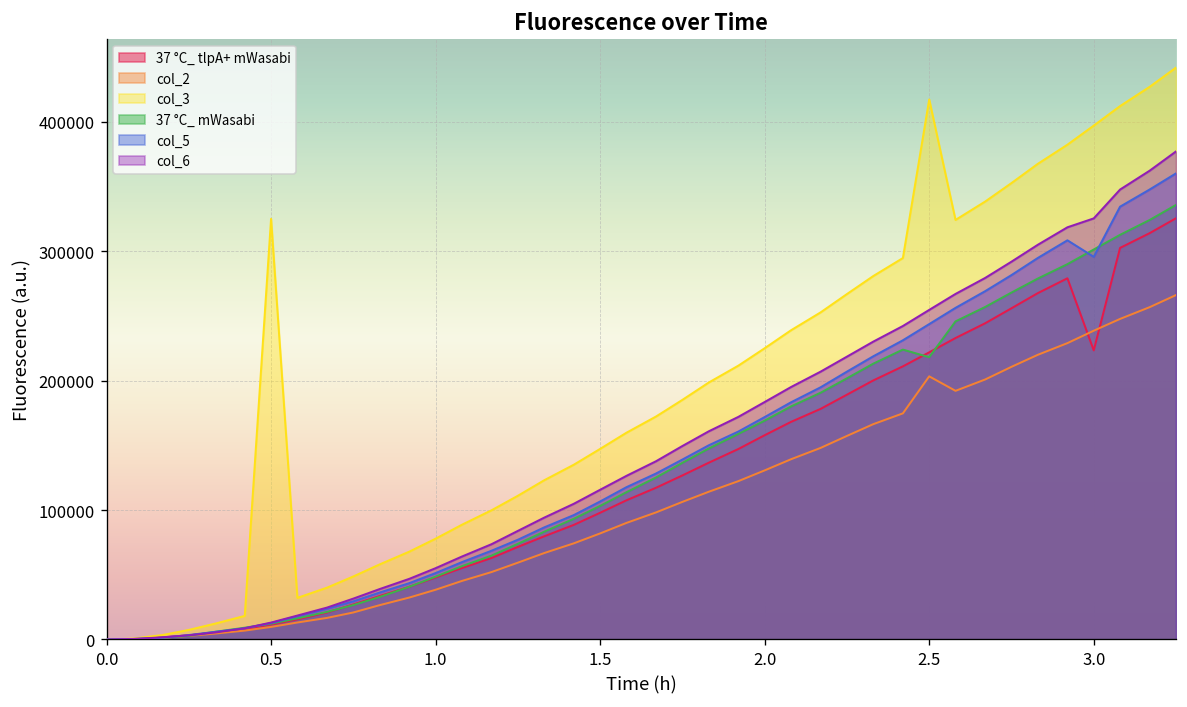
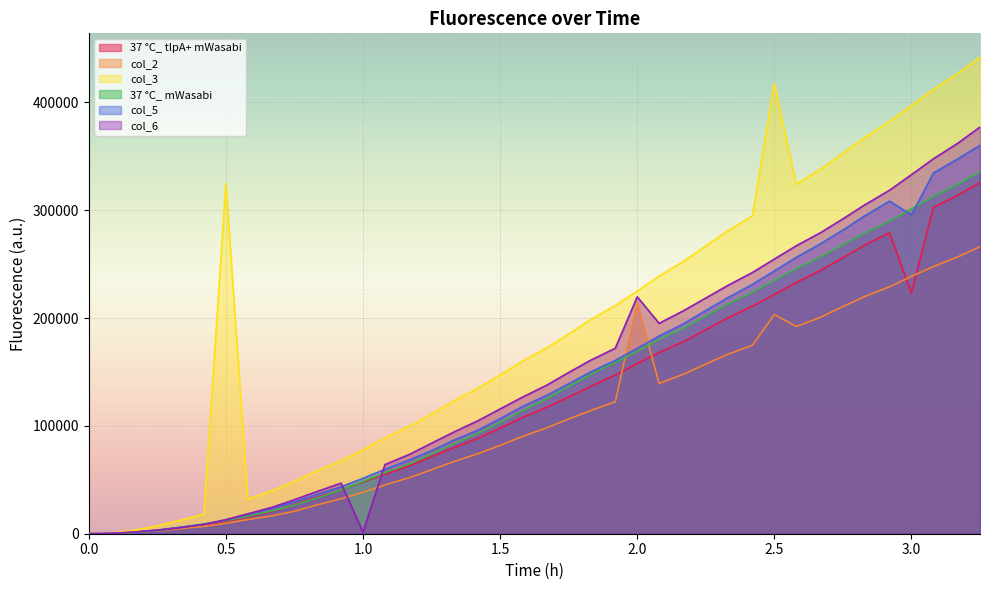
  {
    "37 °C_ tlpA+ mWasabi": {
      "1.5": 98000,
      "2.0": 158000,
      "2.5": 222000,
      "3.0": 223000
    },
    "col_2": {
      "1.0": 38000,
      "1.5": 82000,
-     "2.0": 131000,
+     "2.0": 214000,
      "2.5": 203000,
      "3.0": 239000
    },
    "col_3": {
      "0.5": 325000,
      "1.0": 78000,
      "1.5": 147000,
      "2.0": 225000,
      "2.5": 417000,
      "3.0": 397000
    },
    "37 °C_ mWasabi": {
      "1.5": 103000,
      "2.0": 169000,
-     "2.5": 218000,
+     "2.5": 235000,
      "3.0": 301000
    },
    "col_5": {
      "1.0": 51000,
      "1.5": 107000,
      "2.0": 172000,
      "2.5": 244000,
      "3.0": 296000
    },
    "col_6": {
-     "1.0": 55000,
+     "1.0": 1000,
      "1.5": 116000,
-     "2.0": 184000,
+     "2.0": 220000,
      "2.5": 255000,
-     "3.0": 325000
+     "3.0": 333000
    }
  }
